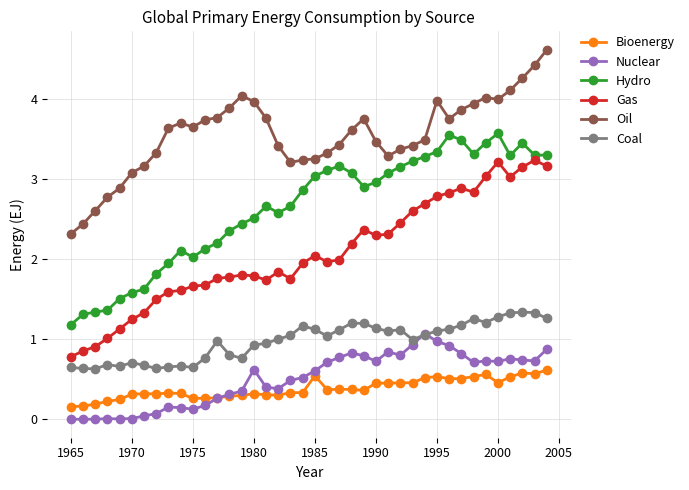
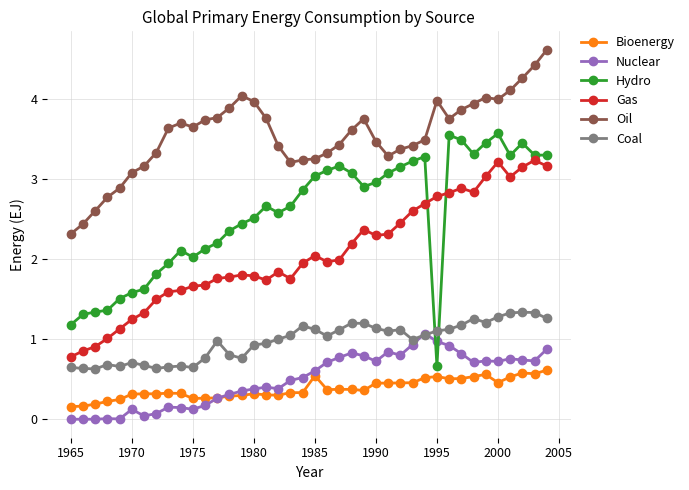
  {
    "Bioenergy": {
      "1965": 0.2,
      "1970": 0.3,
      "1975": 0.3,
      "1980": 0.3,
      "1985": 0.5,
      "1990": 0.5,
      "1995": 0.5,
      "2000": 0.5
    },
    "Nuclear": {
      "1965": 0.0,
-     "1970": 0.0,
+     "1970": 0.1,
      "1975": 0.1,
-     "1980": 0.6,
+     "1980": 0.4,
      "1985": 0.6,
      "1990": 0.7,
      "1995": 1.0,
      "2000": 0.7
    },
    "Hydro": {
      "1965": 1.2,
      "1970": 1.6,
      "1975": 2.0,
      "1980": 2.5,
      "1985": 3.0,
      "1990": 3.0,
-     "1995": 3.3,
+     "1995": 0.7,
      "2000": 3.6
    },
    "Gas": {
      "1965": 0.8,
      "1970": 1.2,
      "1975": 1.7,
      "1980": 1.8,
      "1985": 2.0,
      "1990": 2.3,
      "1995": 2.8,
      "2000": 3.2
    },
    "Oil": {
      "1965": 2.3,
      "1970": 3.1,
      "1975": 3.6,
      "1980": 4.0,
      "1985": 3.3,
      "1990": 3.5,
      "1995": 4.0,
      "2000": 4.0
    },
    "Coal": {
      "1965": 0.6,
      "1970": 0.7,
      "1975": 0.6,
      "1980": 0.9,
      "1985": 1.1,
      "1990": 1.1,
      "1995": 1.1,
      "2000": 1.3
    }
  }
